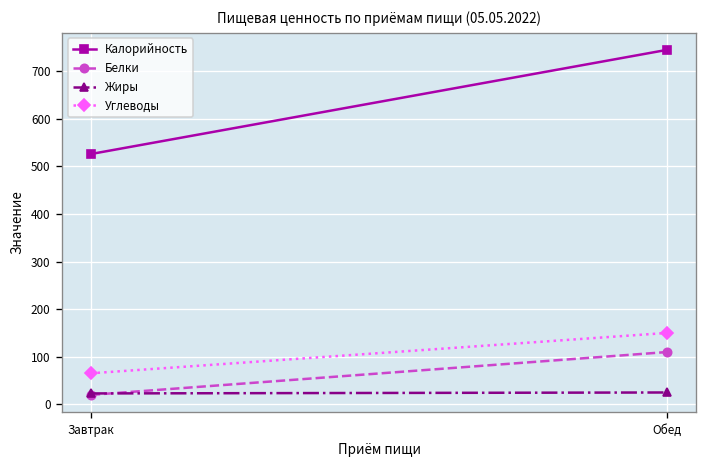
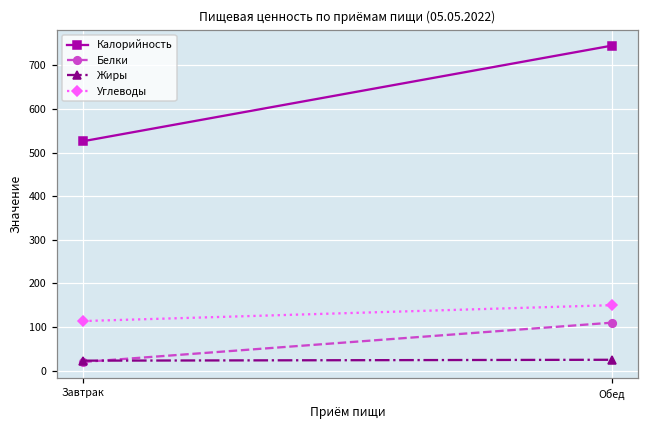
  {
    "Белки": {
      "Обед": 110
    },
    "Углеводы": {
-     "Завтрак": 70,
+     "Завтрак": 110,
      "Обед": 150
    }
  }
